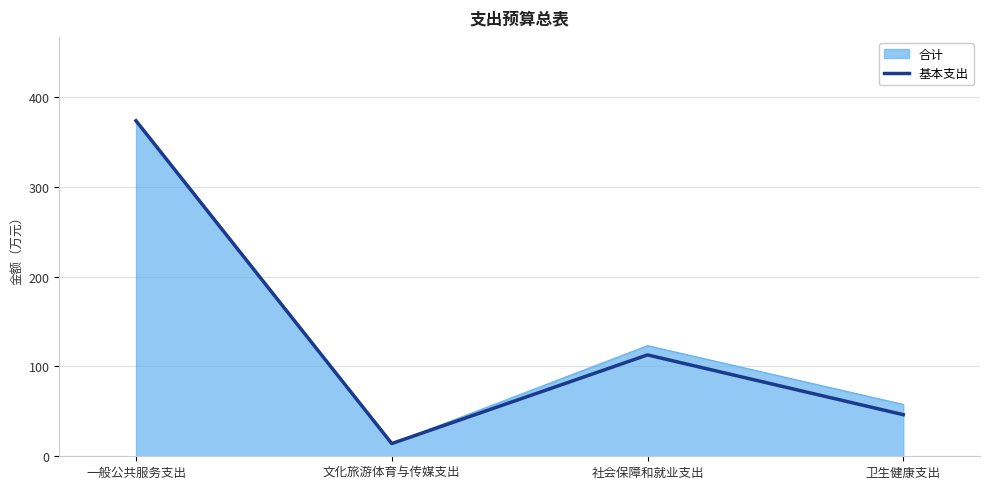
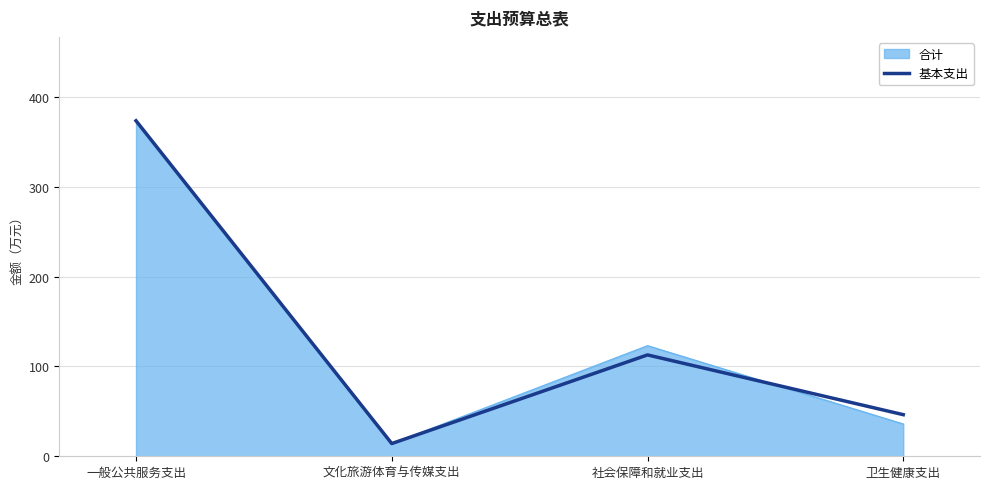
  {
    "合计": {
      "社会保障和就业支出": 120,
-     "卫生健康支出": 60
+     "卫生健康支出": 40
    },
    "基本支出": {
      "社会保障和就业支出": 110,
      "卫生健康支出": 50
    }
  }
